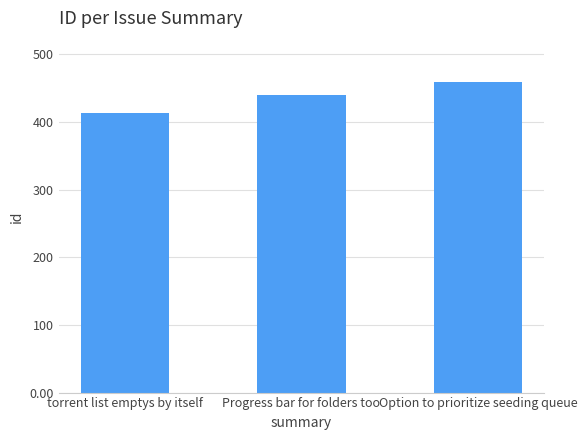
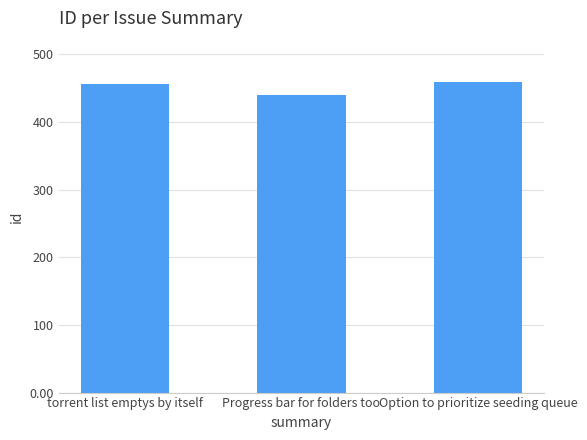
  {
-   "torrent list emptys by itself": 410,
+   "torrent list emptys by itself": 460,
    "Progress bar for folders too": 440,
    "Option to prioritize seeding queue": 460
  }
